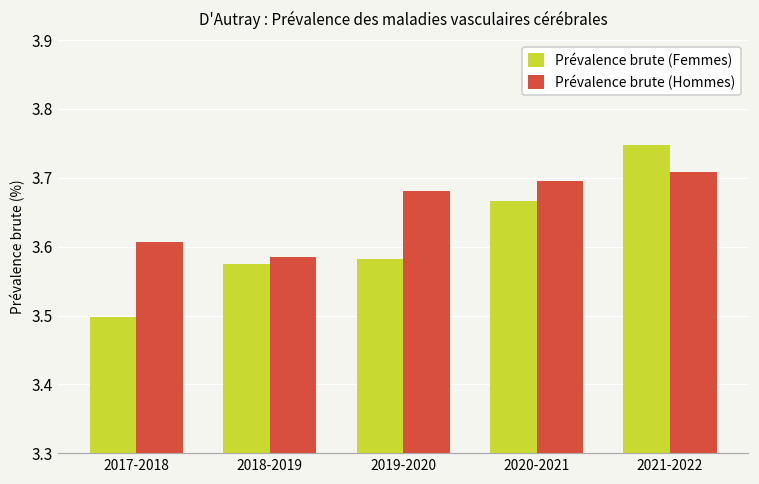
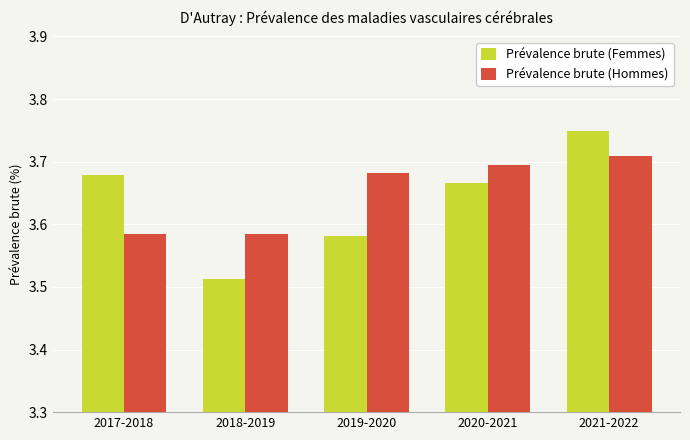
  {
    "Prévalence brute (Femmes)": {
-     "2017-2018": 3.50,
-     "2018-2019": 3.57,
+     "2017-2018": 3.68,
+     "2018-2019": 3.51,
      "2019-2020": 3.58,
      "2020-2021": 3.67,
      "2021-2022": 3.75
    },
    "Prévalence brute (Hommes)": {
-     "2017-2018": 3.61,
+     "2017-2018": 3.58,
      "2018-2019": 3.59,
      "2019-2020": 3.68,
      "2020-2021": 3.70,
      "2021-2022": 3.71
    }
  }
